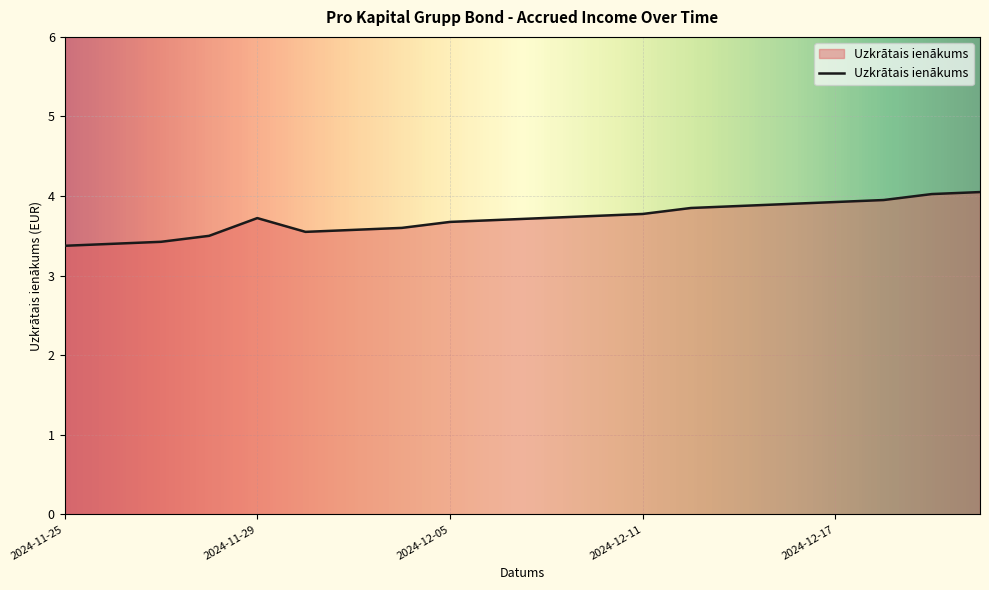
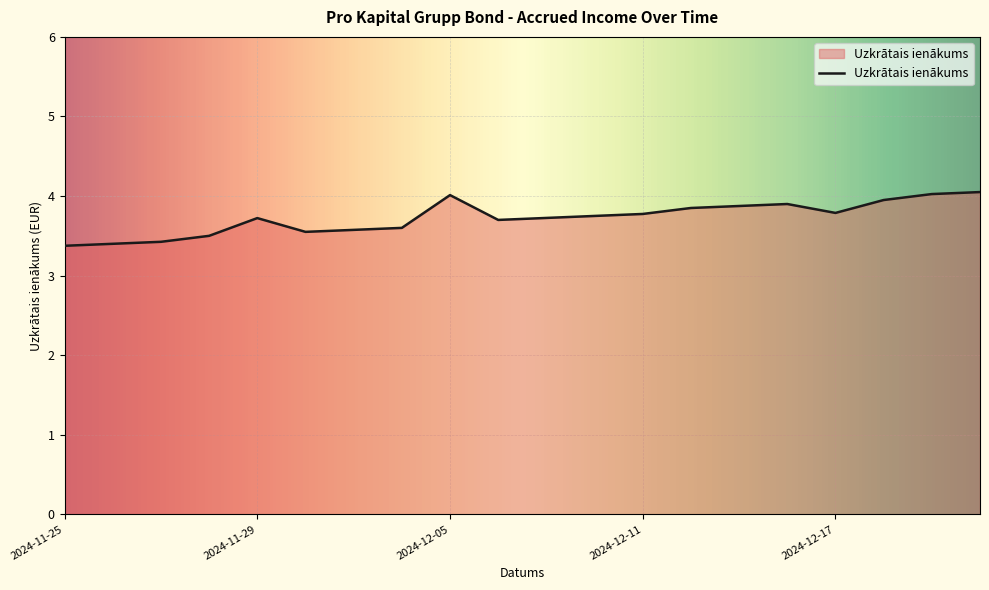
  {
    "2024-11-25": 3.4,
    "2024-11-29": 3.7,
-   "2024-12-05": 3.7,
+   "2024-12-05": 4.0,
    "2024-12-11": 3.8,
-   "2024-12-17": 3.9
+   "2024-12-17": 3.8
  }
